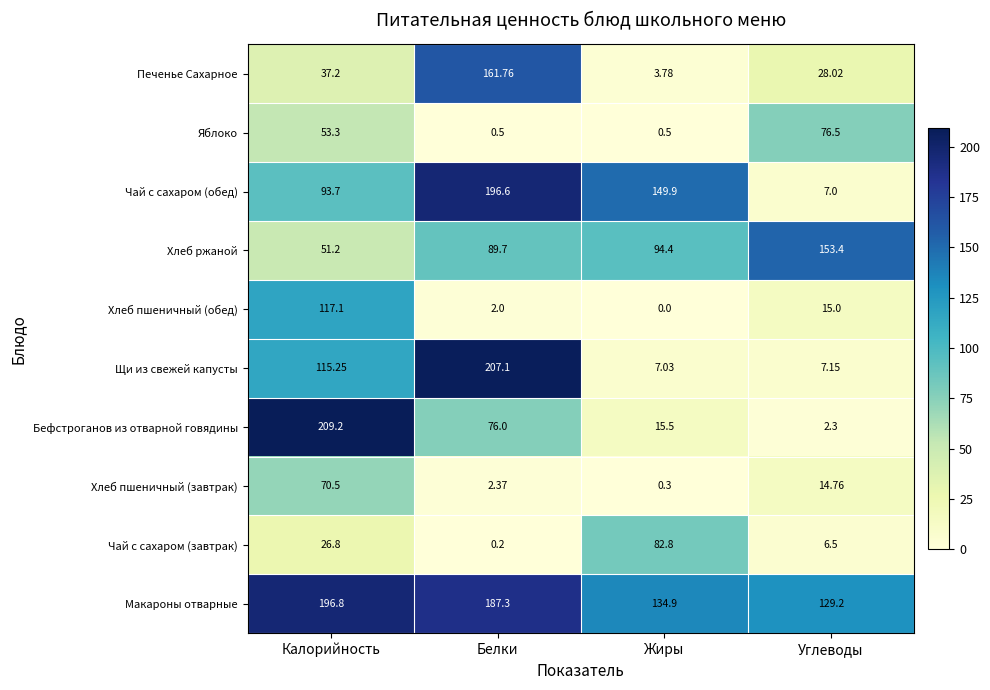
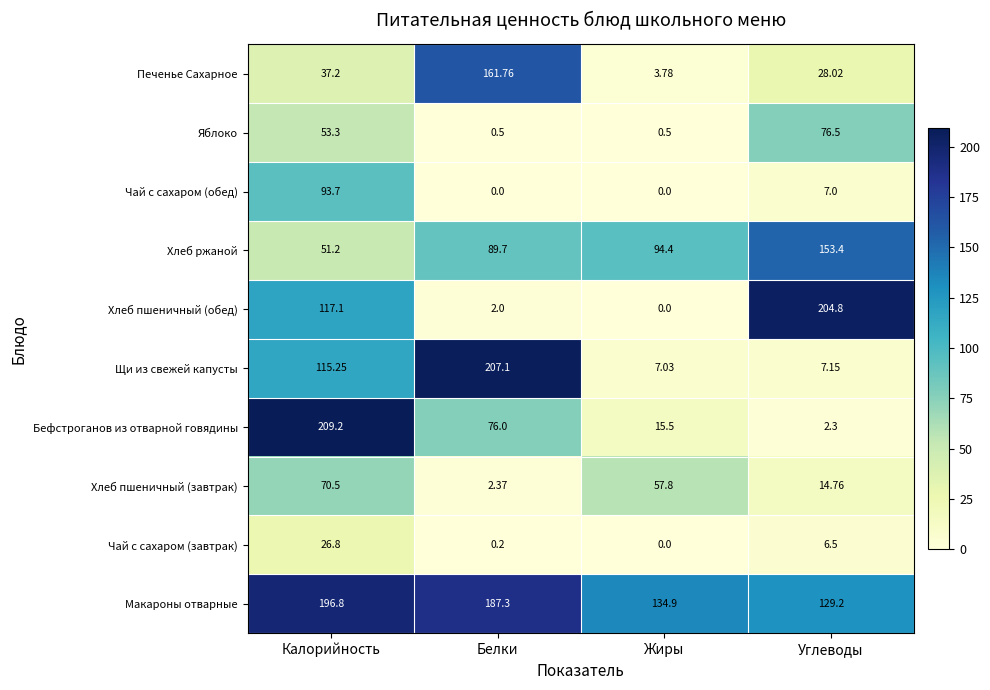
  {
    "Печенье Сахарное": {
      "Калорийность": 37.2,
      "Белки": 161.76,
      "Жиры": 3.78,
      "Углеводы": 28.02
    },
    "Яблоко": {
      "Калорийность": 53.3,
      "Белки": 0.5,
      "Жиры": 0.5,
      "Углеводы": 76.5
    },
    "Чай с сахаром (обед)": {
      "Калорийность": 93.7,
-     "Белки": 196.6,
-     "Жиры": 149.9,
+     "Белки": 0.0,
+     "Жиры": 0.0,
      "Углеводы": 7.0
    },
    "Хлеб ржаной": {
      "Калорийность": 51.2,
      "Белки": 89.7,
      "Жиры": 94.4,
      "Углеводы": 153.4
    },
    "Хлеб пшеничный (обед)": {
      "Калорийность": 117.1,
      "Белки": 2.0,
      "Жиры": 0.0,
-     "Углеводы": 15.0
+     "Углеводы": 204.8
    },
    "Щи из свежей капусты": {
      "Калорийность": 115.25,
      "Белки": 207.1,
      "Жиры": 7.03,
      "Углеводы": 7.15
    },
    "Бефстроганов из отварной говядины": {
      "Калорийность": 209.2,
      "Белки": 76.0,
      "Жиры": 15.5,
      "Углеводы": 2.3
    },
    "Хлеб пшеничный (завтрак)": {
      "Калорийность": 70.5,
      "Белки": 2.37,
-     "Жиры": 0.3,
+     "Жиры": 57.8,
      "Углеводы": 14.76
    },
    "Чай с сахаром (завтрак)": {
      "Калорийность": 26.8,
      "Белки": 0.2,
-     "Жиры": 82.8,
+     "Жиры": 0.0,
      "Углеводы": 6.5
    },
    "Макароны отварные": {
      "Калорийность": 196.8,
      "Белки": 187.3,
      "Жиры": 134.9,
      "Углеводы": 129.2
    }
  }
